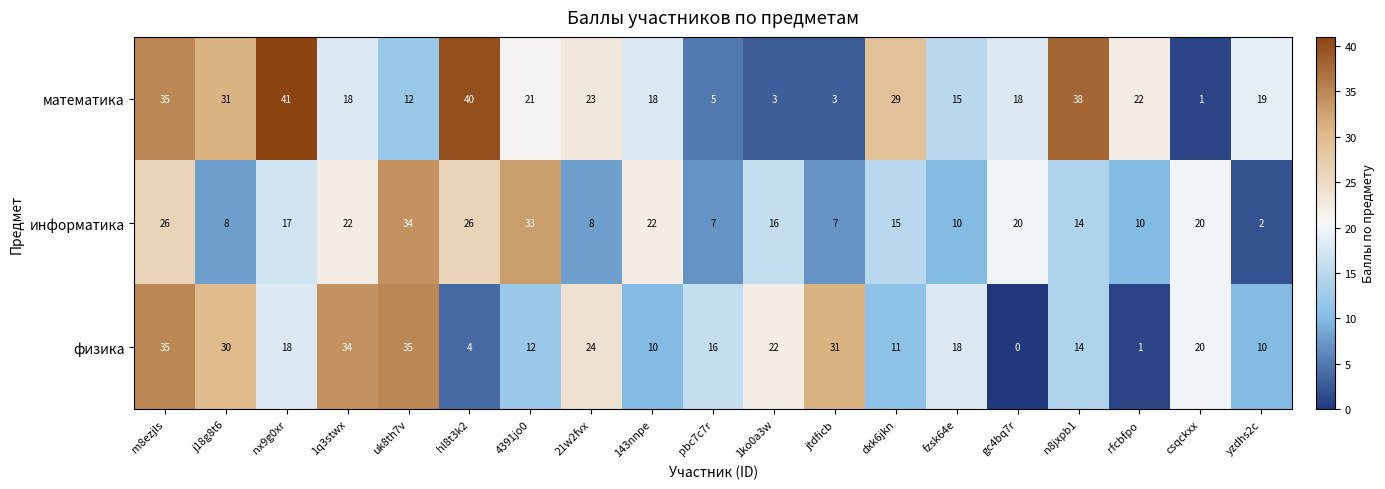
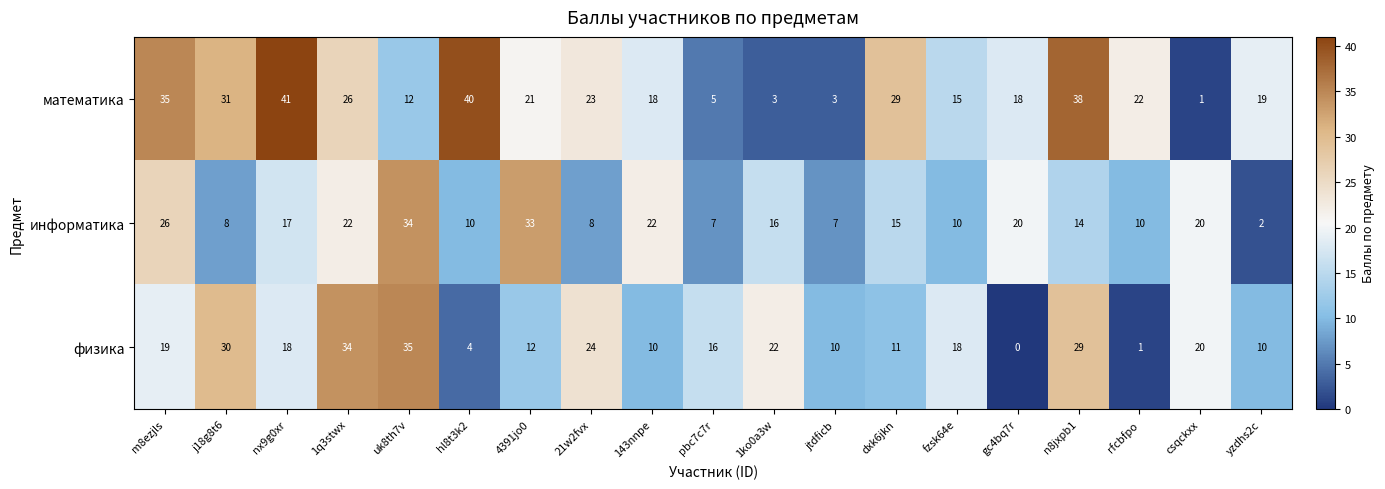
  {
    "математика": {
      "m8ezjls": 35,
      "j18g8t6": 31,
      "nx9g0xr": 41,
-     "1q3stwx": 18,
+     "1q3stwx": 26,
      "uk8th7v": 12,
      "hl8t3k2": 40,
      "4391jo0": 21,
      "21w2fvx": 23,
      "143nnpe": 18,
      "pbc7c7r": 5,
      "1ko0a3w": 3,
      "jtdficb": 3,
      "dxk6jkn": 29,
      "fzsk64e": 15,
      "gc4bq7r": 18,
      "n8jxpb1": 38,
      "rfcbfpo": 22,
      "csqckxx": 1,
      "yzdhs2c": 19
    },
    "информатика": {
      "m8ezjls": 26,
      "j18g8t6": 8,
      "nx9g0xr": 17,
      "1q3stwx": 22,
      "uk8th7v": 34,
-     "hl8t3k2": 26,
+     "hl8t3k2": 10,
      "4391jo0": 33,
      "21w2fvx": 8,
      "143nnpe": 22,
      "pbc7c7r": 7,
      "1ko0a3w": 16,
      "jtdficb": 7,
      "dxk6jkn": 15,
      "fzsk64e": 10,
      "gc4bq7r": 20,
      "n8jxpb1": 14,
      "rfcbfpo": 10,
      "csqckxx": 20,
      "yzdhs2c": 2
    },
    "физика": {
-     "m8ezjls": 35,
+     "m8ezjls": 19,
      "j18g8t6": 30,
      "nx9g0xr": 18,
      "1q3stwx": 34,
      "uk8th7v": 35,
      "hl8t3k2": 4,
      "4391jo0": 12,
      "21w2fvx": 24,
      "143nnpe": 10,
      "pbc7c7r": 16,
      "1ko0a3w": 22,
-     "jtdficb": 31,
+     "jtdficb": 10,
      "dxk6jkn": 11,
      "fzsk64e": 18,
      "gc4bq7r": 0,
-     "n8jxpb1": 14,
+     "n8jxpb1": 29,
      "rfcbfpo": 1,
      "csqckxx": 20,
      "yzdhs2c": 10
    }
  }
